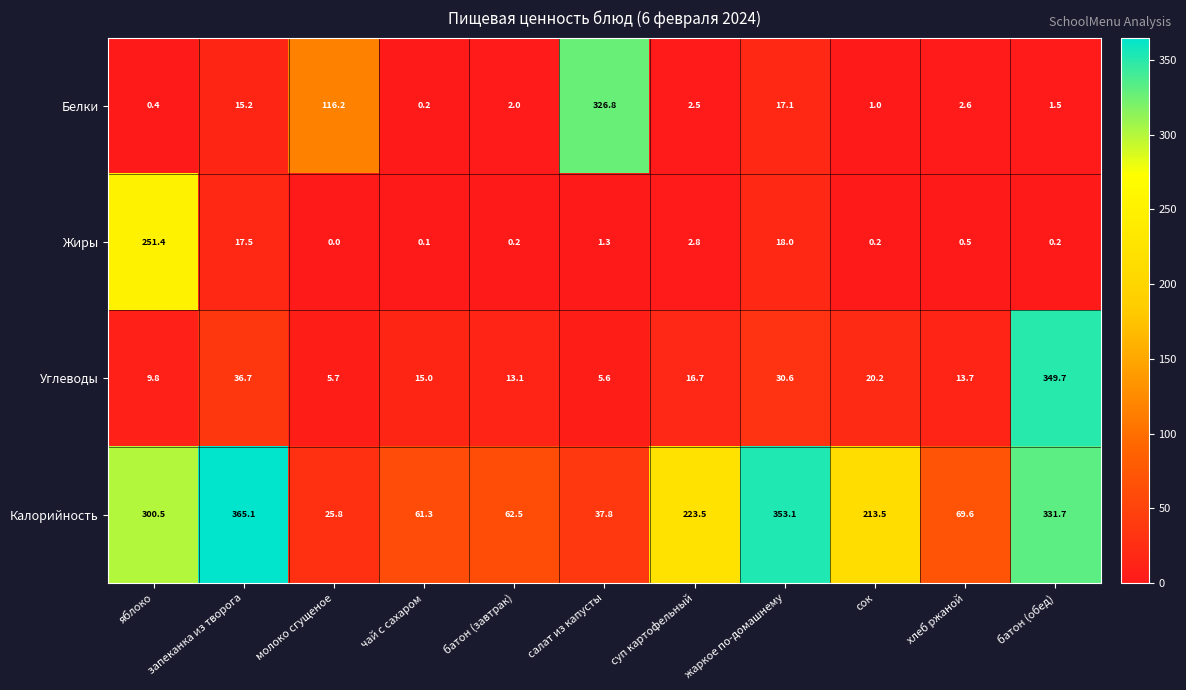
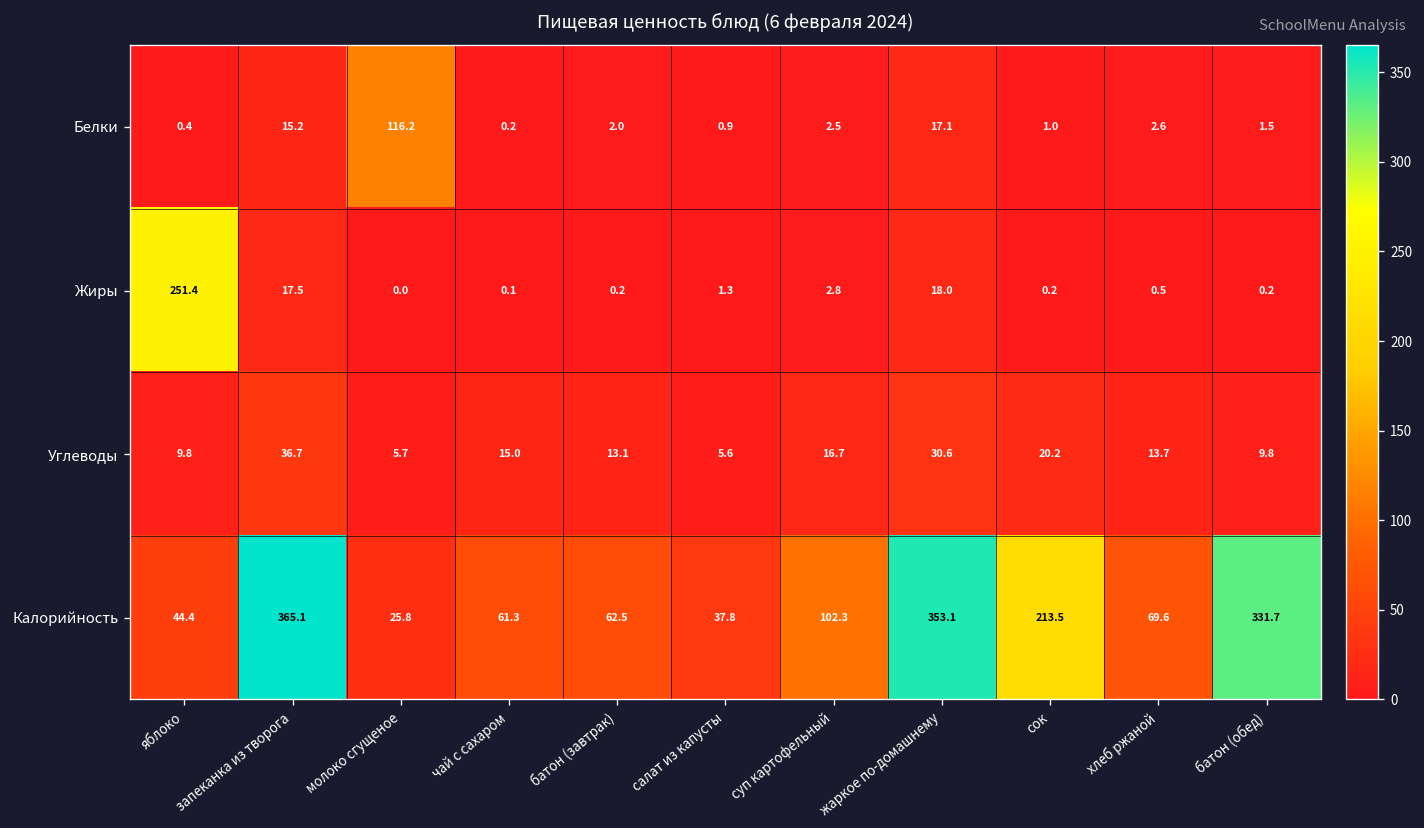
  {
    "Белки": {
      "яблоко": 0.4,
      "запеканка из творога": 15.2,
      "молоко сгущеное": 116.2,
      "чай с сахаром": 0.2,
      "батон (завтрак)": 2.0,
-     "салат из капусты": 326.8,
+     "салат из капусты": 0.9,
      "суп картофельный": 2.5,
      "жаркое по-домашнему": 17.1,
      "сок": 1.0,
      "хлеб ржаной": 2.6,
      "батон (обед)": 1.5
    },
    "Жиры": {
      "яблоко": 251.4,
      "запеканка из творога": 17.5,
      "молоко сгущеное": 0.0,
      "чай с сахаром": 0.1,
      "батон (завтрак)": 0.2,
      "салат из капусты": 1.3,
      "суп картофельный": 2.8,
      "жаркое по-домашнему": 18.0,
      "сок": 0.2,
      "хлеб ржаной": 0.5,
      "батон (обед)": 0.2
    },
    "Углеводы": {
      "яблоко": 9.8,
      "запеканка из творога": 36.7,
      "молоко сгущеное": 5.7,
      "чай с сахаром": 15.0,
      "батон (завтрак)": 13.1,
      "салат из капусты": 5.6,
      "суп картофельный": 16.7,
      "жаркое по-домашнему": 30.6,
      "сок": 20.2,
      "хлеб ржаной": 13.7,
-     "батон (обед)": 349.7
+     "батон (обед)": 9.8
    },
    "Калорийность": {
-     "яблоко": 300.5,
+     "яблоко": 44.4,
      "запеканка из творога": 365.1,
      "молоко сгущеное": 25.8,
      "чай с сахаром": 61.3,
      "батон (завтрак)": 62.5,
      "салат из капусты": 37.8,
-     "суп картофельный": 223.5,
+     "суп картофельный": 102.3,
      "жаркое по-домашнему": 353.1,
      "сок": 213.5,
      "хлеб ржаной": 69.6,
      "батон (обед)": 331.7
    }
  }
